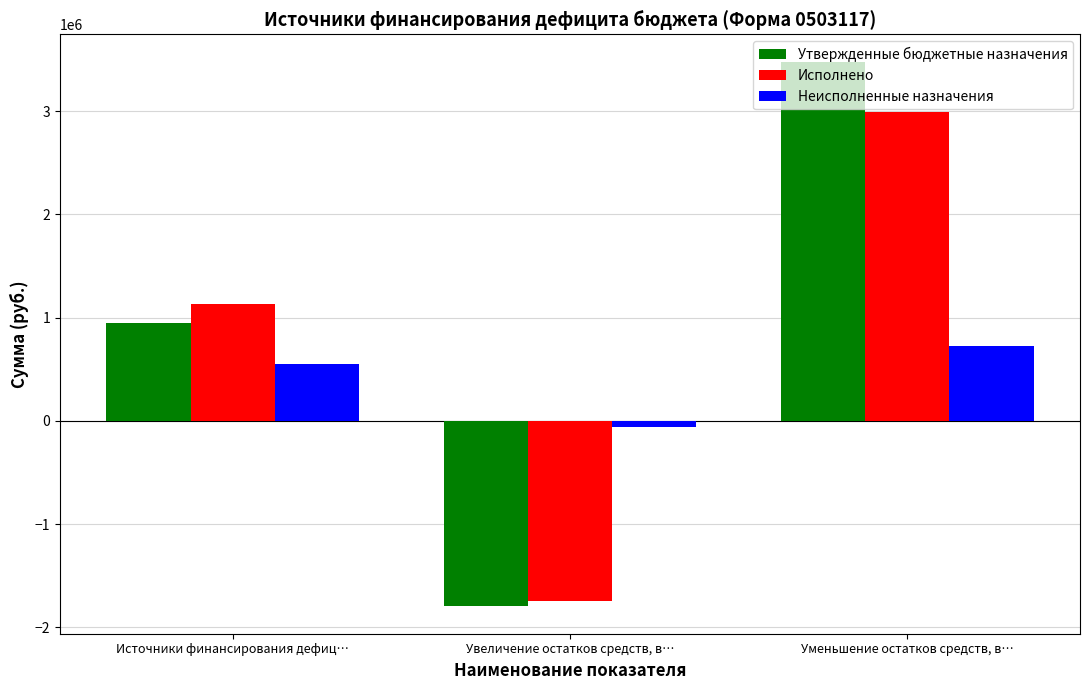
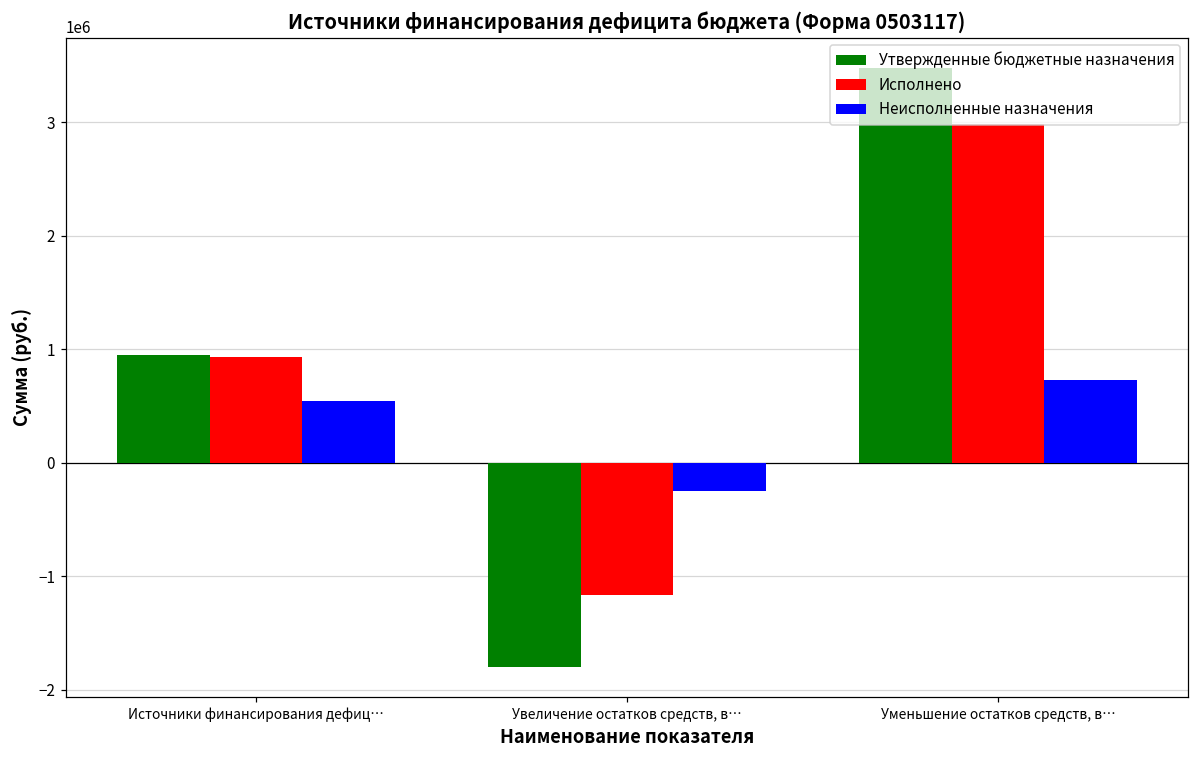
  {
    "Утвержденные бюджетные назначения": {
      "Источники финансирования дефиц…": 950000,
      "Увеличение остатков средств, в…": -1800000
    },
    "Исполнено": {
-     "Источники финансирования дефиц…": 1140000,
-     "Увеличение остатков средств, в…": -1740000,
+     "Источники финансирования дефиц…": 930000,
+     "Увеличение остатков средств, в…": -1160000,
      "Уменьшение остатков средств, в…": 2990000
    },
    "Неисполненные назначения": {
      "Источники финансирования дефиц…": 550000,
-     "Увеличение остатков средств, в…": -60000,
+     "Увеличение остатков средств, в…": -250000,
      "Уменьшение остатков средств, в…": 730000
    }
  }
